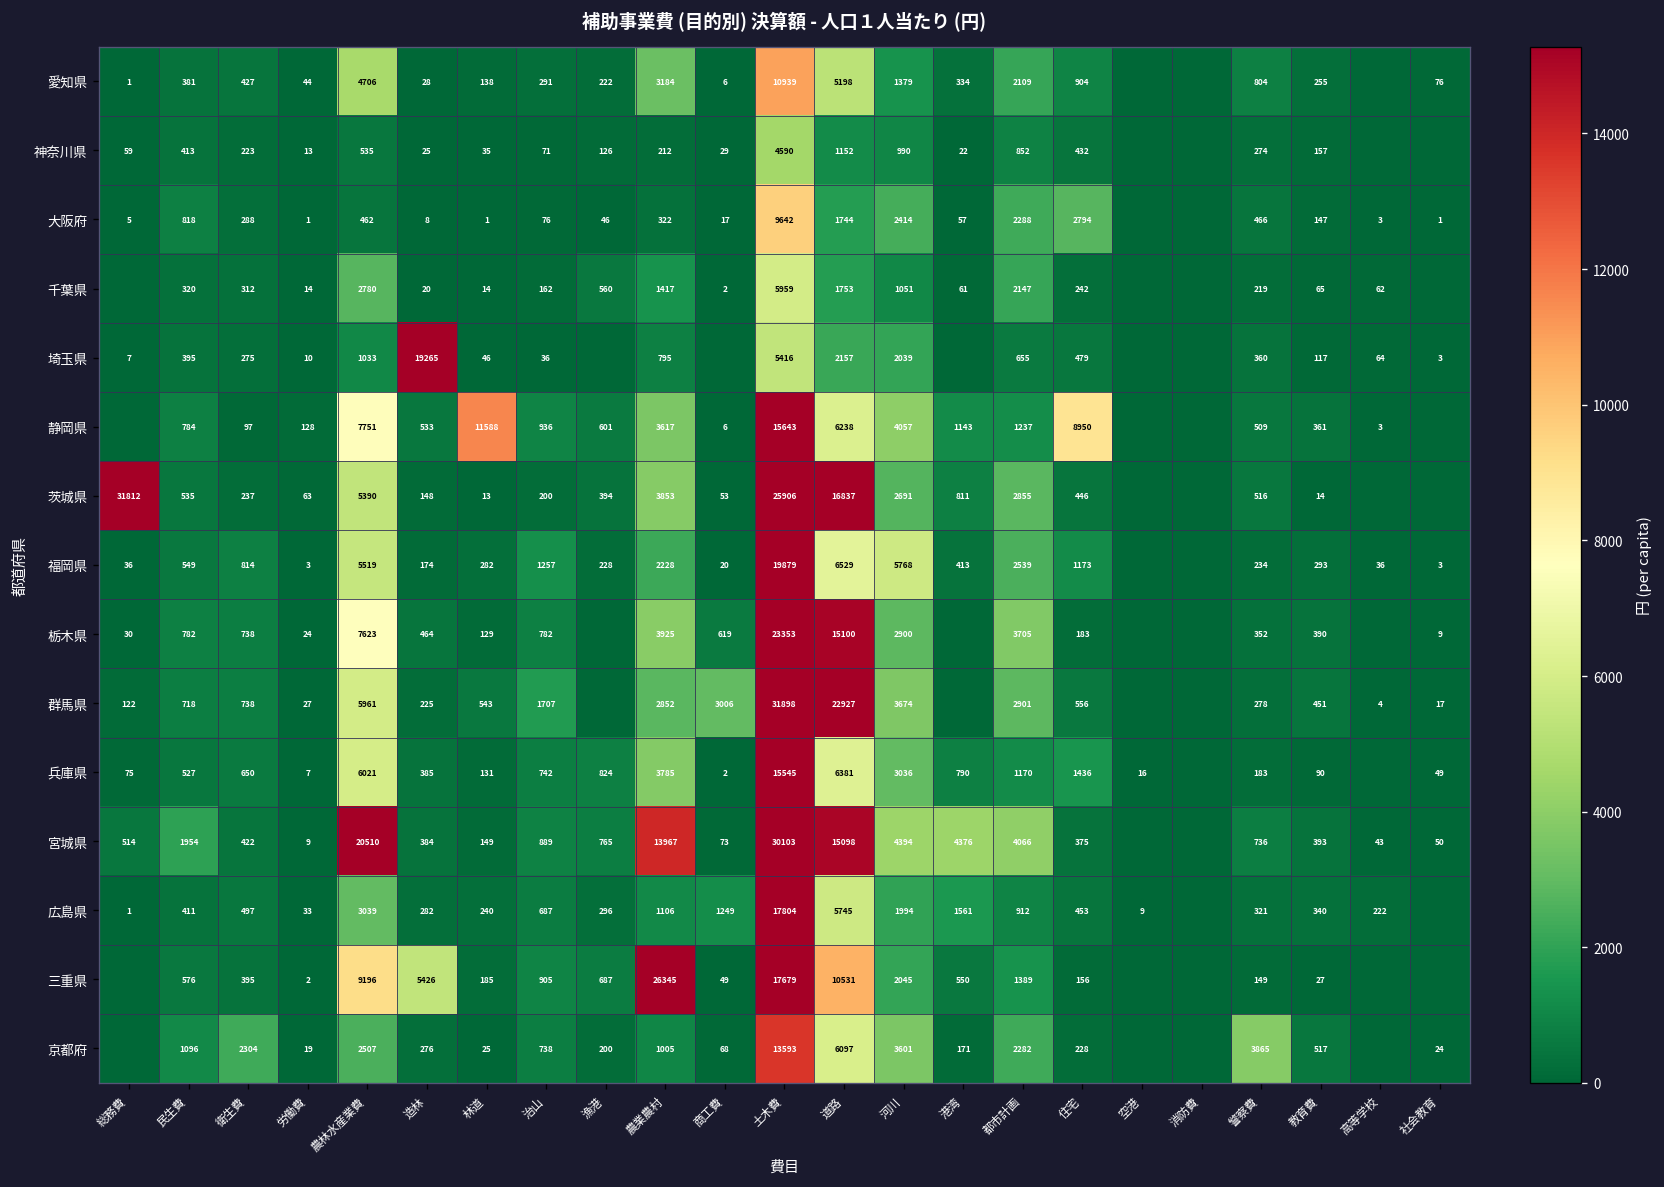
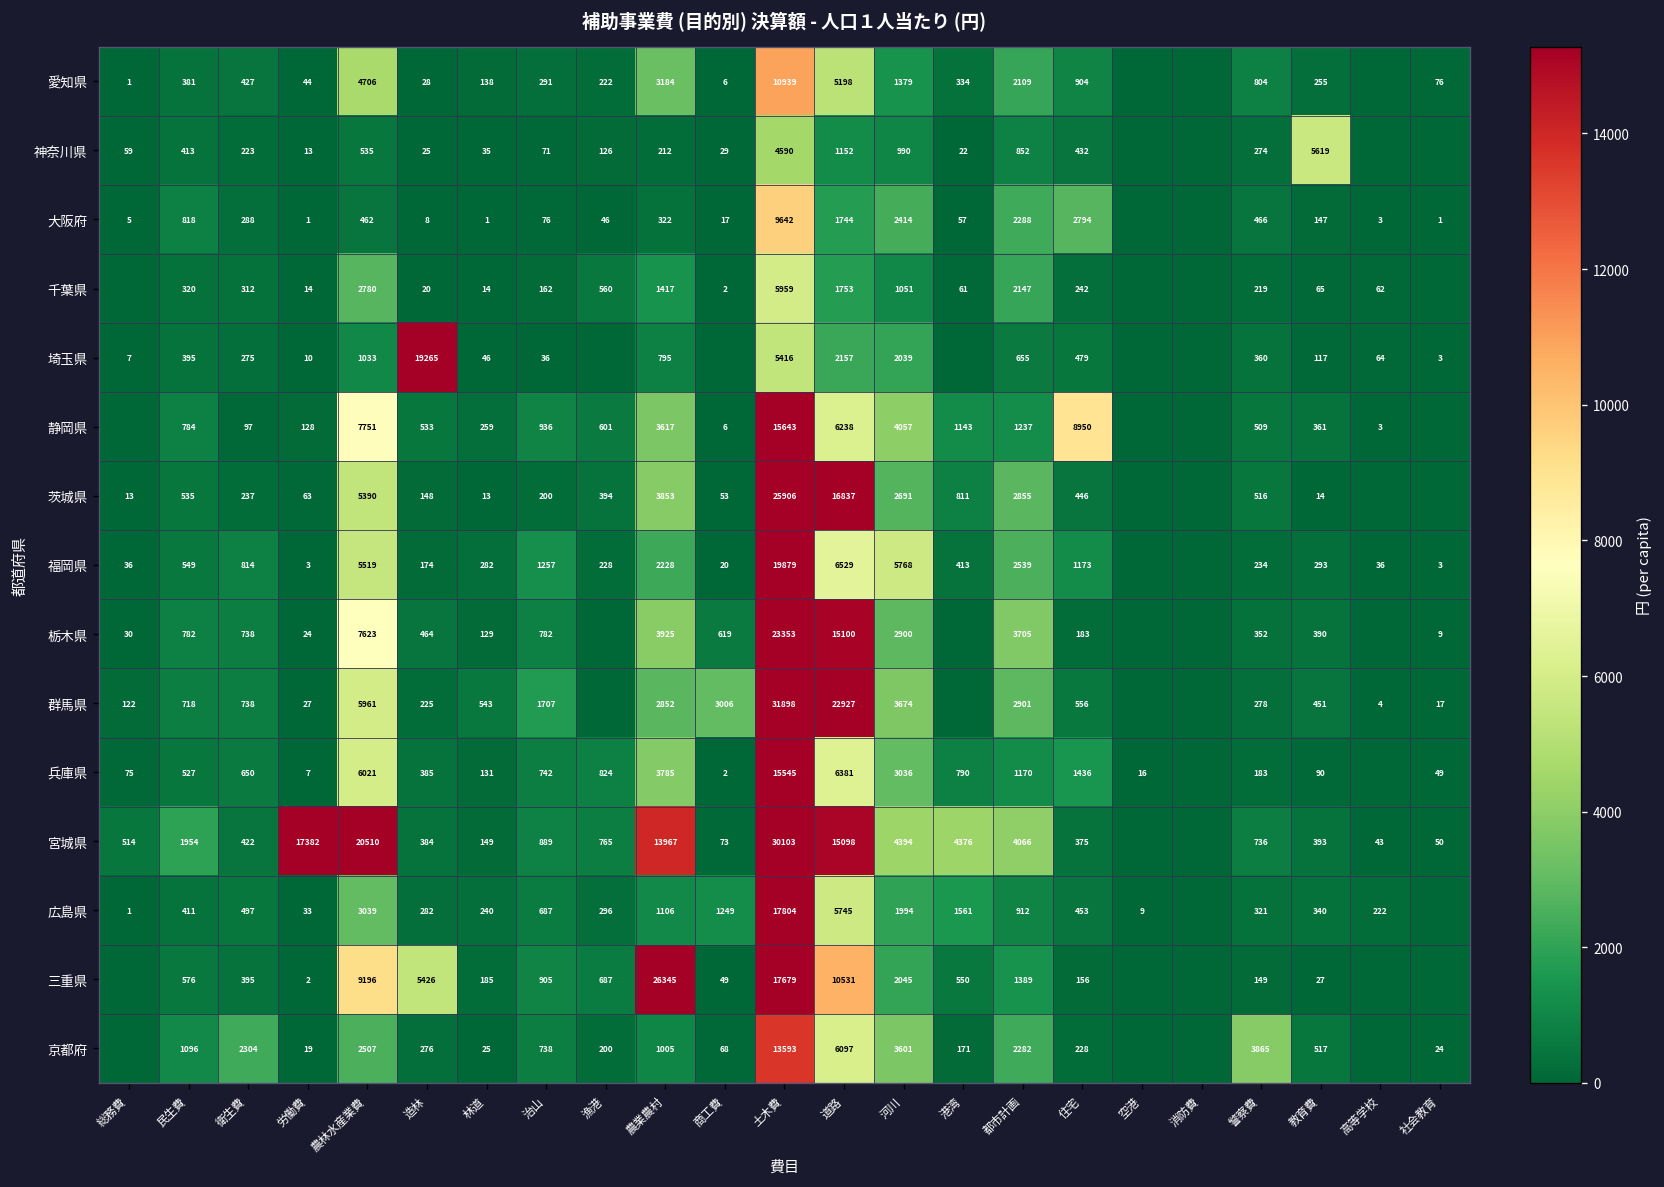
  {
    "神奈川県": {
      "総務費": 59,
      "民生費": 413,
      "衛生費": 223,
      "労働費": 13,
      "農林水産業費": 535,
      "造林": 25,
      "林道": 35,
      "治山": 71,
      "漁港": 126,
      "農業農村": 212,
      "商工費": 29,
      "土木費": 4590,
      "道路": 1152,
      "河川": 990,
      "港湾": 22,
      "都市計画": 852,
      "住宅": 432,
      "警察費": 274,
-     "教育費": 157
+     "教育費": 5619
    },
    "静岡県": {
      "民生費": 784,
      "衛生費": 97,
      "労働費": 128,
      "農林水産業費": 7751,
      "造林": 533,
-     "林道": 11588,
+     "林道": 259,
      "治山": 936,
      "漁港": 601,
      "農業農村": 3617,
      "商工費": 6,
      "土木費": 15643,
      "道路": 6238,
      "河川": 4057,
      "港湾": 1143,
      "都市計画": 1237,
      "住宅": 8950,
      "警察費": 509,
      "教育費": 361,
      "高等学校": 3
    },
    "茨城県": {
-     "総務費": 31812,
+     "総務費": 13,
      "民生費": 535,
      "衛生費": 237,
      "労働費": 63,
      "農林水産業費": 5390,
      "造林": 148,
      "林道": 13,
      "治山": 200,
      "漁港": 394,
      "農業農村": 3853,
      "商工費": 53,
      "土木費": 25906,
      "道路": 16837,
      "河川": 2691,
      "港湾": 811,
      "都市計画": 2855,
      "住宅": 446,
      "警察費": 516,
      "教育費": 14
    },
    "宮城県": {
      "総務費": 514,
      "民生費": 1954,
      "衛生費": 422,
-     "労働費": 9,
+     "労働費": 17382,
      "農林水産業費": 20510,
      "造林": 384,
      "林道": 149,
      "治山": 889,
      "漁港": 765,
      "農業農村": 13967,
      "商工費": 73,
      "土木費": 30103,
      "道路": 15098,
      "河川": 4394,
      "港湾": 4376,
      "都市計画": 4066,
      "住宅": 375,
      "警察費": 736,
      "教育費": 393,
      "高等学校": 43,
      "社会教育": 50
    }
  }
